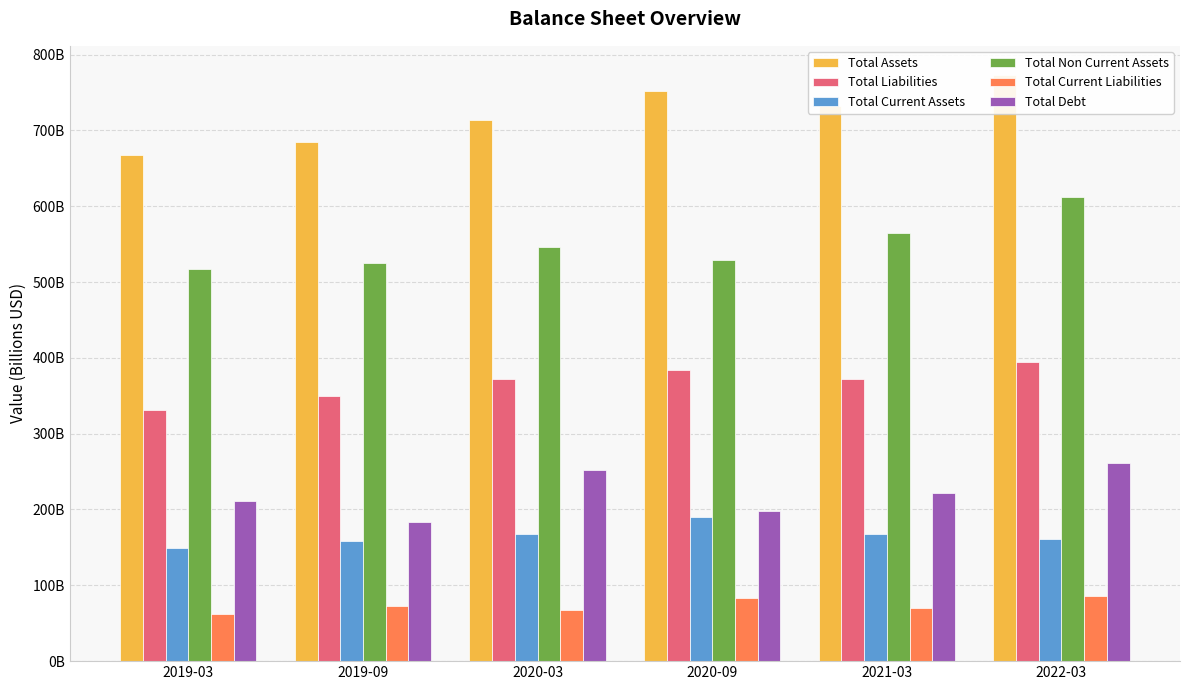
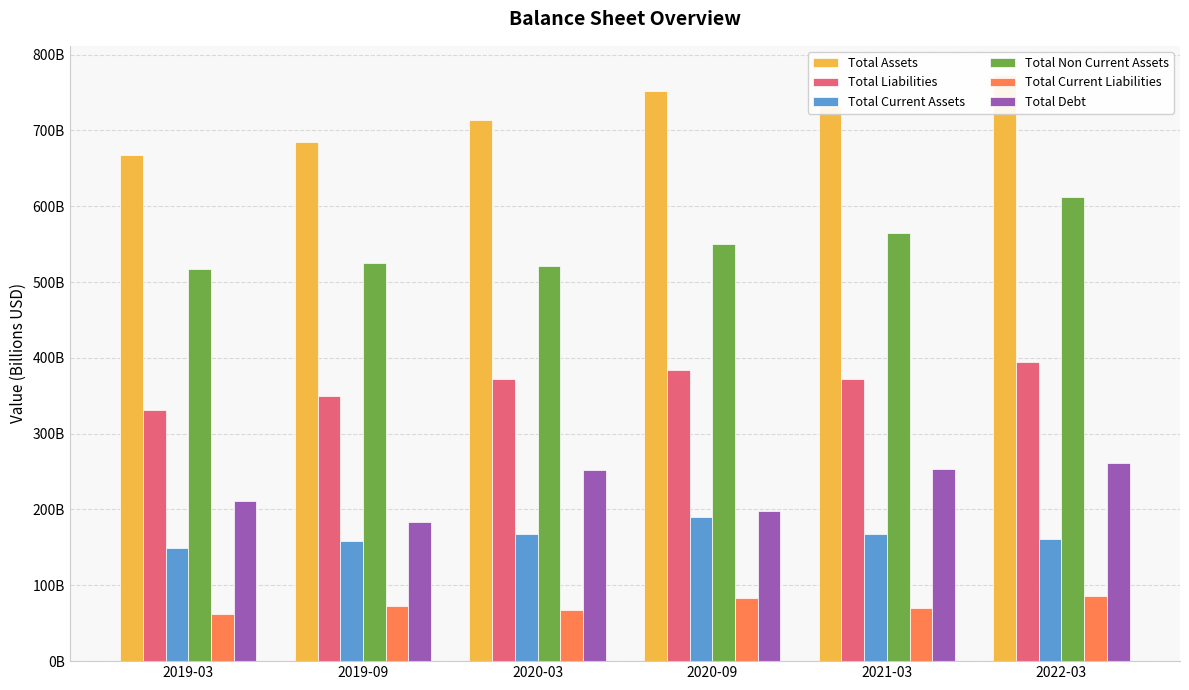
  {
    "Total Assets": {
      "2019-03": 670000000000,
      "2019-09": 680000000000,
      "2020-03": 710000000000,
      "2020-09": 750000000000
    },
    "Total Current Assets": {
      "2019-03": 150000000000,
      "2019-09": 160000000000,
      "2020-03": 170000000000,
      "2020-09": 190000000000,
      "2021-03": 170000000000,
      "2022-03": 160000000000
    },
    "Total Non Current Assets": {
      "2019-03": 520000000000,
      "2019-09": 530000000000,
-     "2020-03": 550000000000,
-     "2020-09": 530000000000,
+     "2020-03": 520000000000,
+     "2020-09": 550000000000,
      "2021-03": 560000000000,
      "2022-03": 610000000000
    },
    "Total Debt": {
      "2019-03": 210000000000,
      "2019-09": 180000000000,
      "2020-03": 250000000000,
      "2020-09": 200000000000,
-     "2021-03": 220000000000,
+     "2021-03": 250000000000,
      "2022-03": 260000000000
    }
  }
